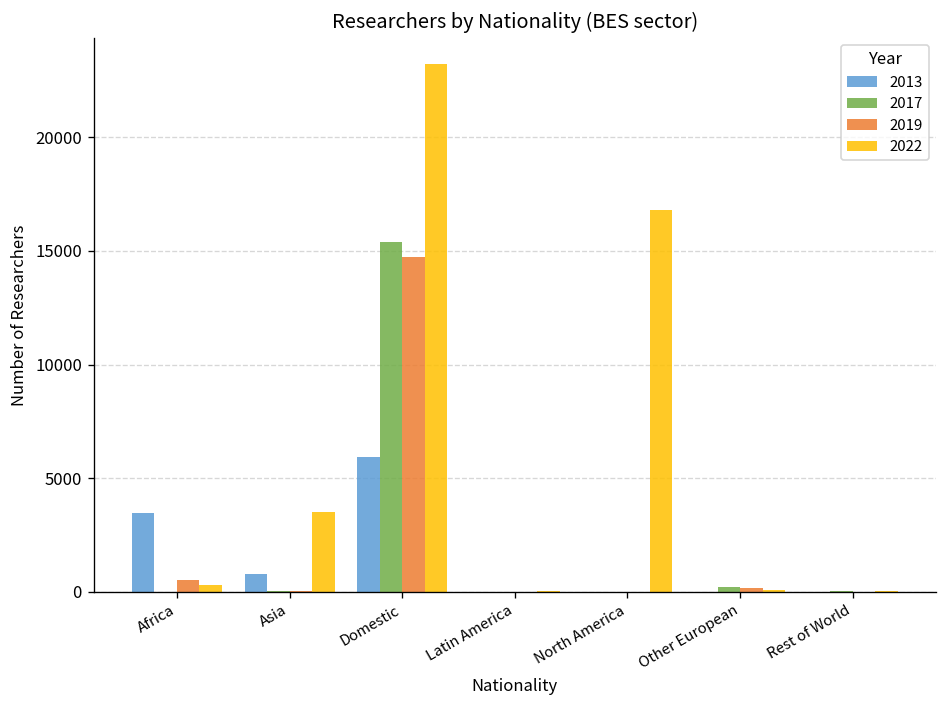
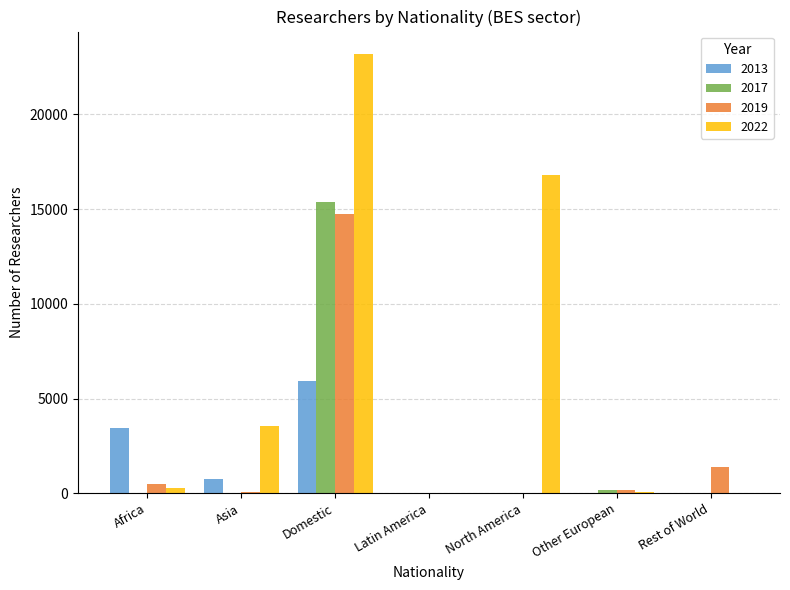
  {
    "2013": {
      "Africa": 3500,
      "Asia": 800,
      "Domestic": 5900
    },
    "2017": {
      "Domestic": 15400,
      "Other European": 200
    },
    "2019": {
      "Africa": 500,
      "Domestic": 14700,
      "Other European": 200,
-     "Rest of World": 0
+     "Rest of World": 1400
    },
    "2022": {
      "Africa": 300,
      "Asia": 3500,
      "Domestic": 23200,
      "North America": 16800
    }
  }
